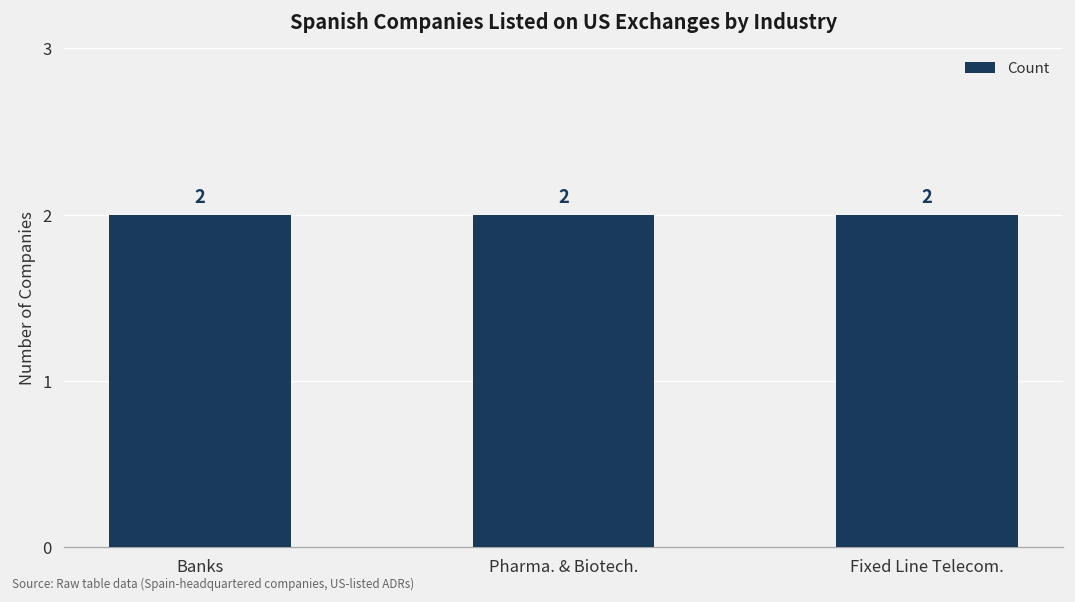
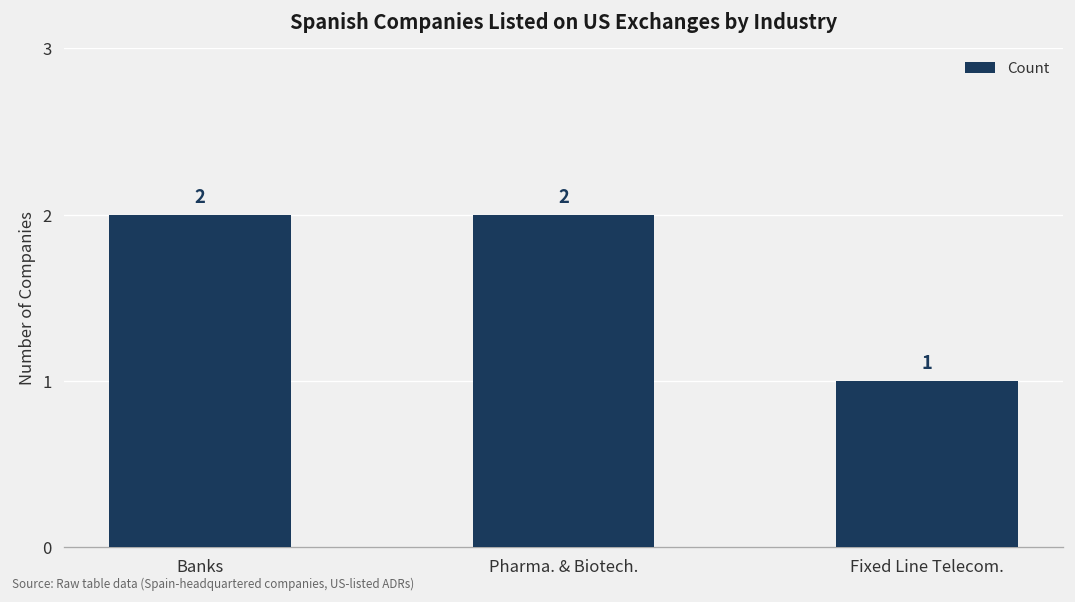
  {
    "Banks": 2,
    "Pharma. & Biotech.": 2,
-   "Fixed Line Telecom.": 2
+   "Fixed Line Telecom.": 1
  }
